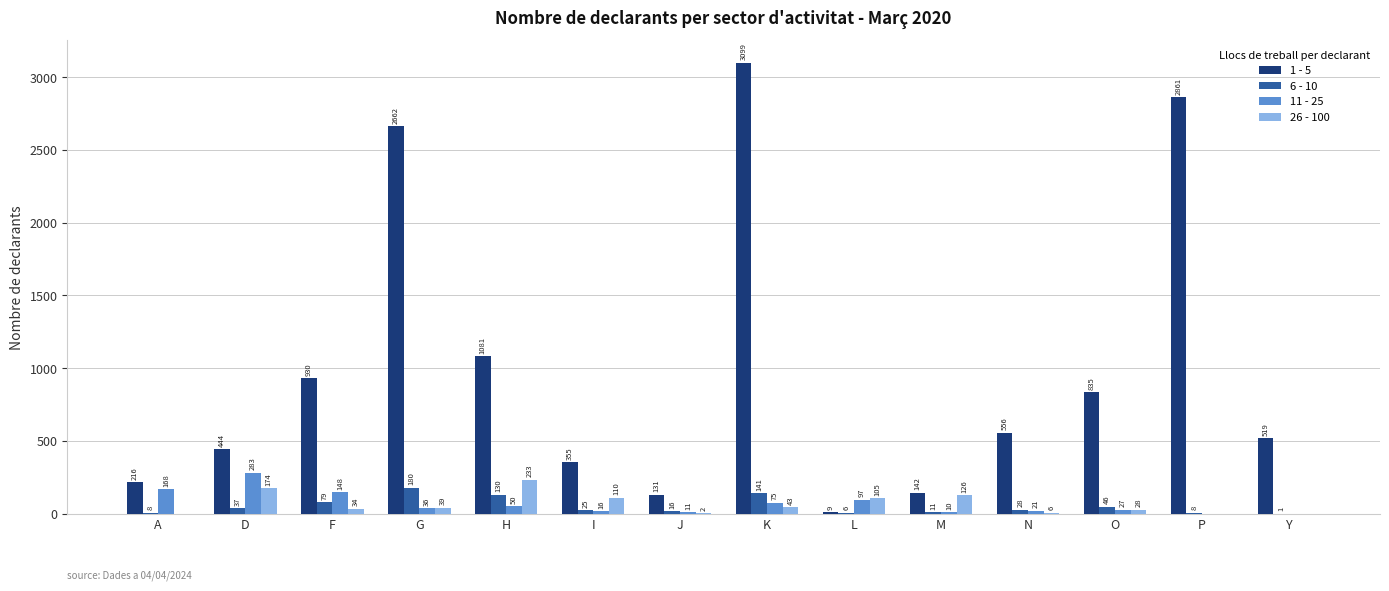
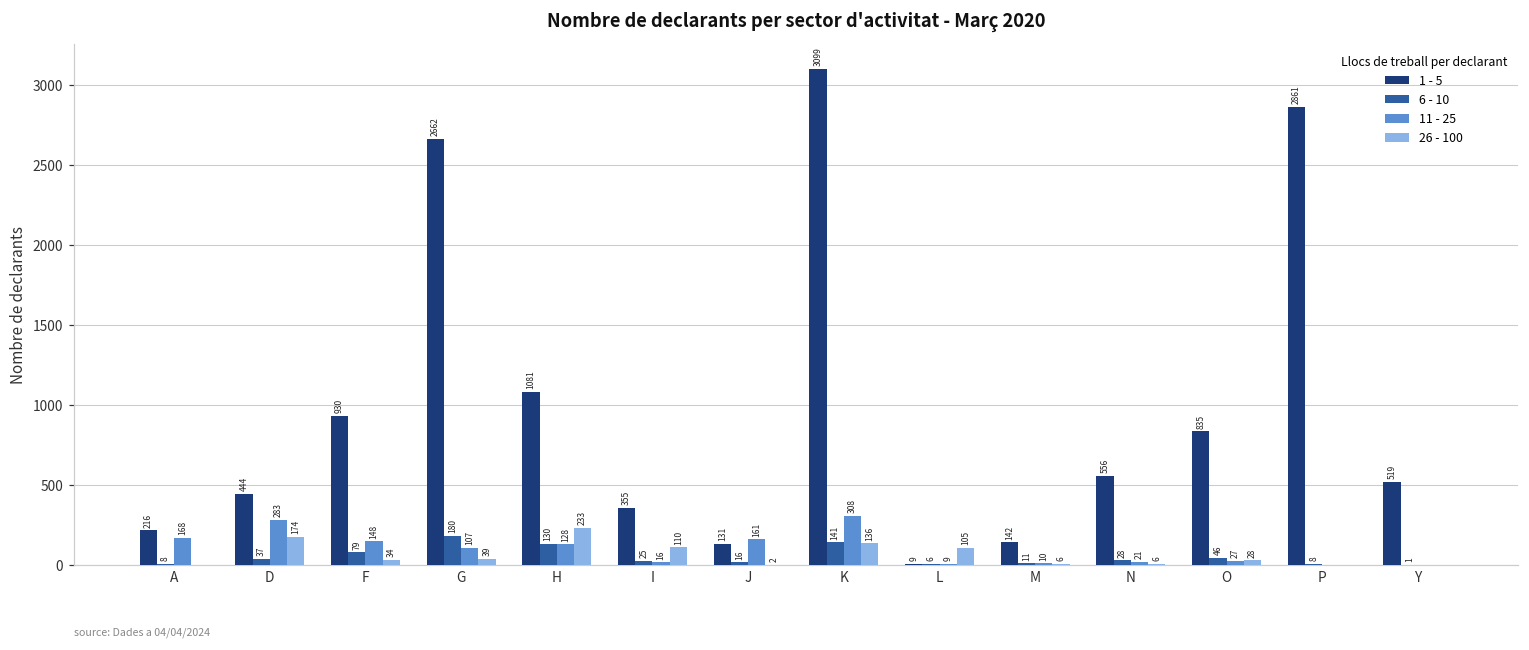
  {
    "11 - 25": {
      "A": 168,
      "D": 283,
      "F": 148,
-     "G": 36,
-     "H": 50,
+     "G": 107,
+     "H": 128,
      "I": 16,
-     "J": 11,
-     "K": 75,
-     "L": 97,
+     "J": 161,
+     "K": 308,
+     "L": 9,
      "M": 10,
      "N": 21,
      "O": 27
    },
    "26 - 100": {
      "D": 174,
      "F": 34,
      "G": 39,
      "H": 233,
      "I": 110,
      "J": 2,
-     "K": 43,
+     "K": 136,
      "L": 105,
-     "M": 126,
+     "M": 6,
      "N": 6,
      "O": 28
    }
  }
